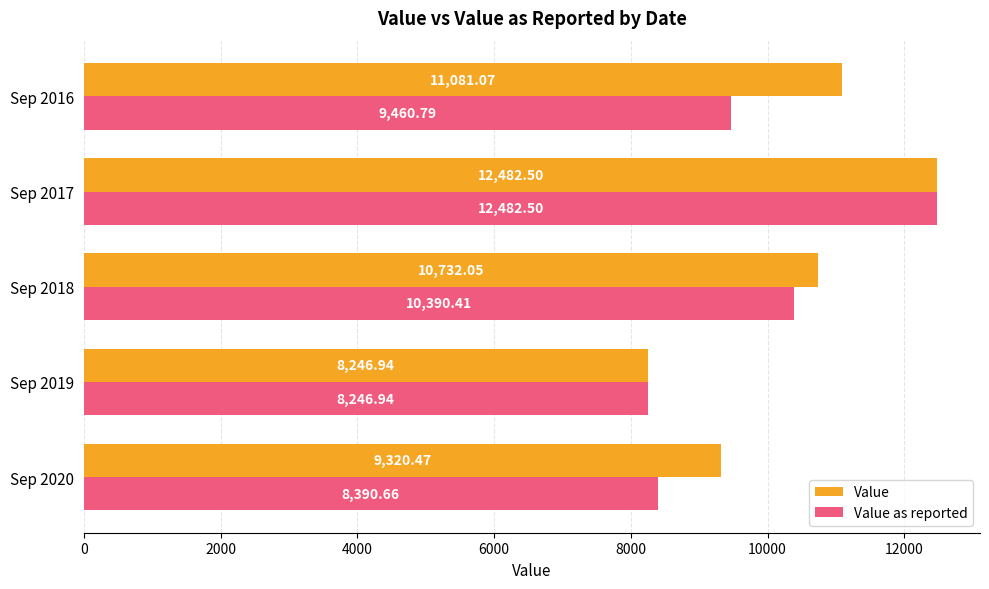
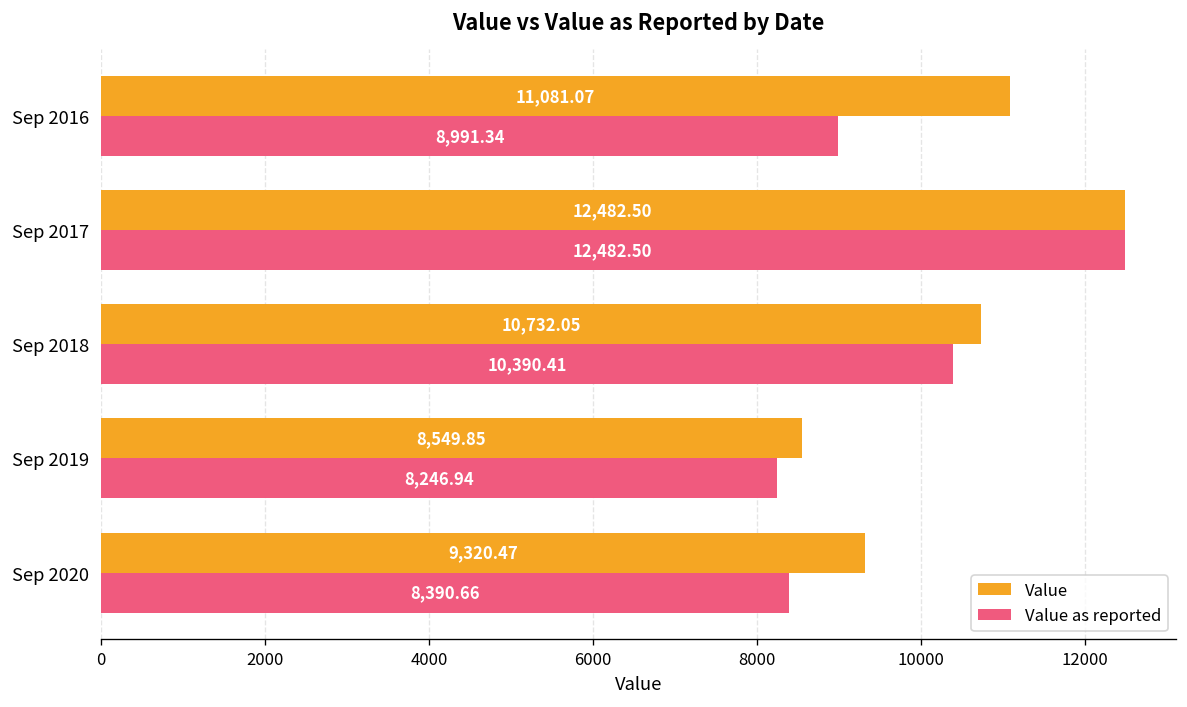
  {
    "Value": {
      "Sep 2016": "11,081.07",
      "Sep 2017": "12,482.50",
      "Sep 2018": "10,732.05",
-     "Sep 2019": "8,246.94",
+     "Sep 2019": "8,549.85",
      "Sep 2020": "9,320.47"
    },
    "Value as reported": {
-     "Sep 2016": "9,460.79",
+     "Sep 2016": "8,991.34",
      "Sep 2017": "12,482.50",
      "Sep 2018": "10,390.41",
      "Sep 2019": "8,246.94",
      "Sep 2020": "8,390.66"
    }
  }
